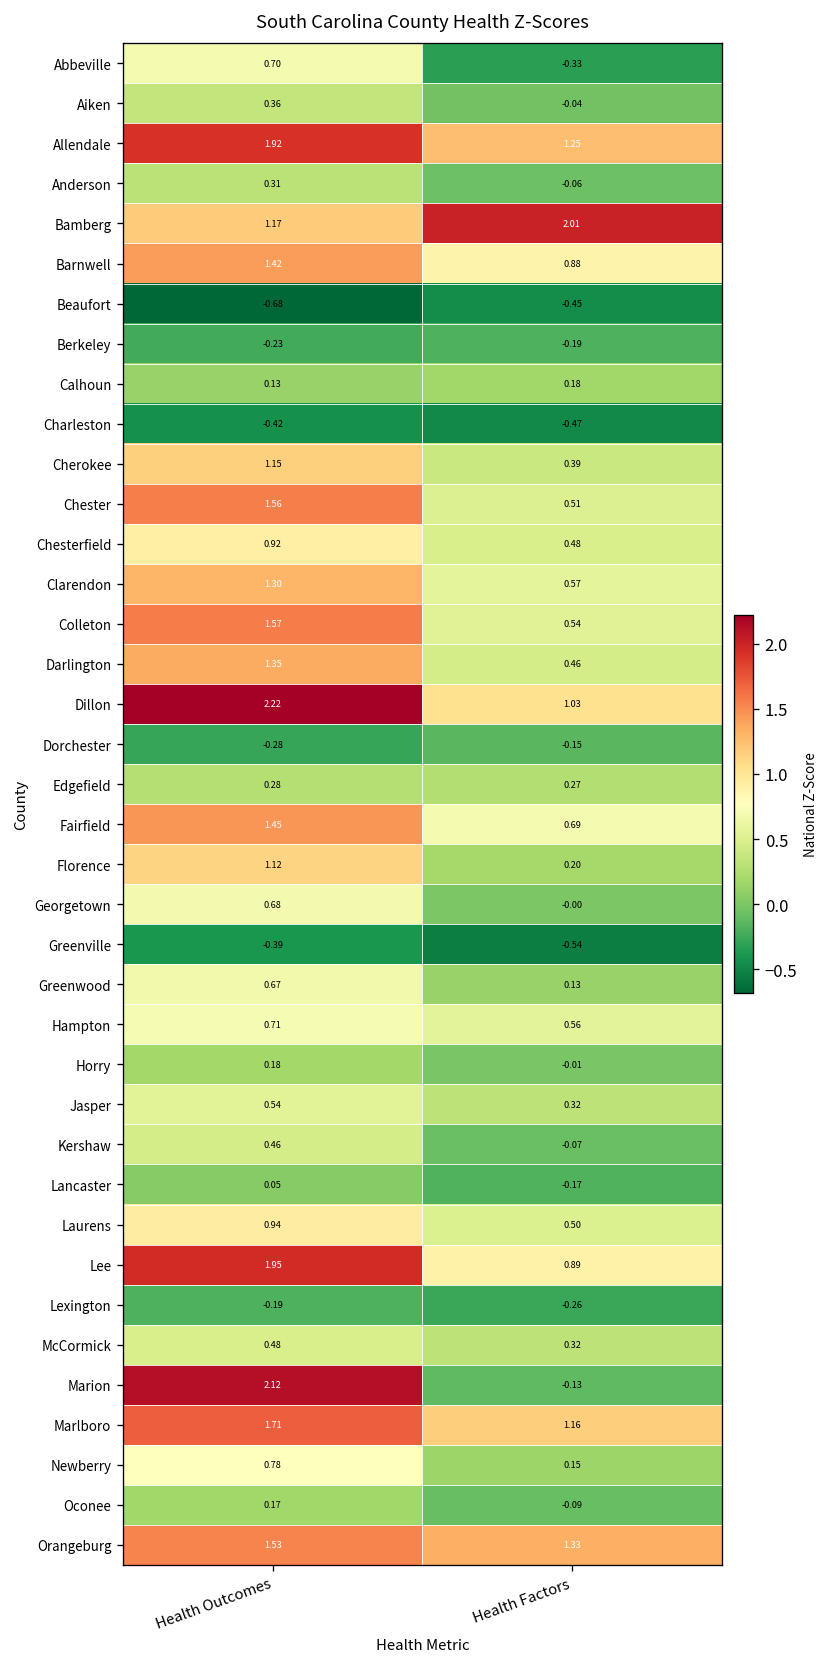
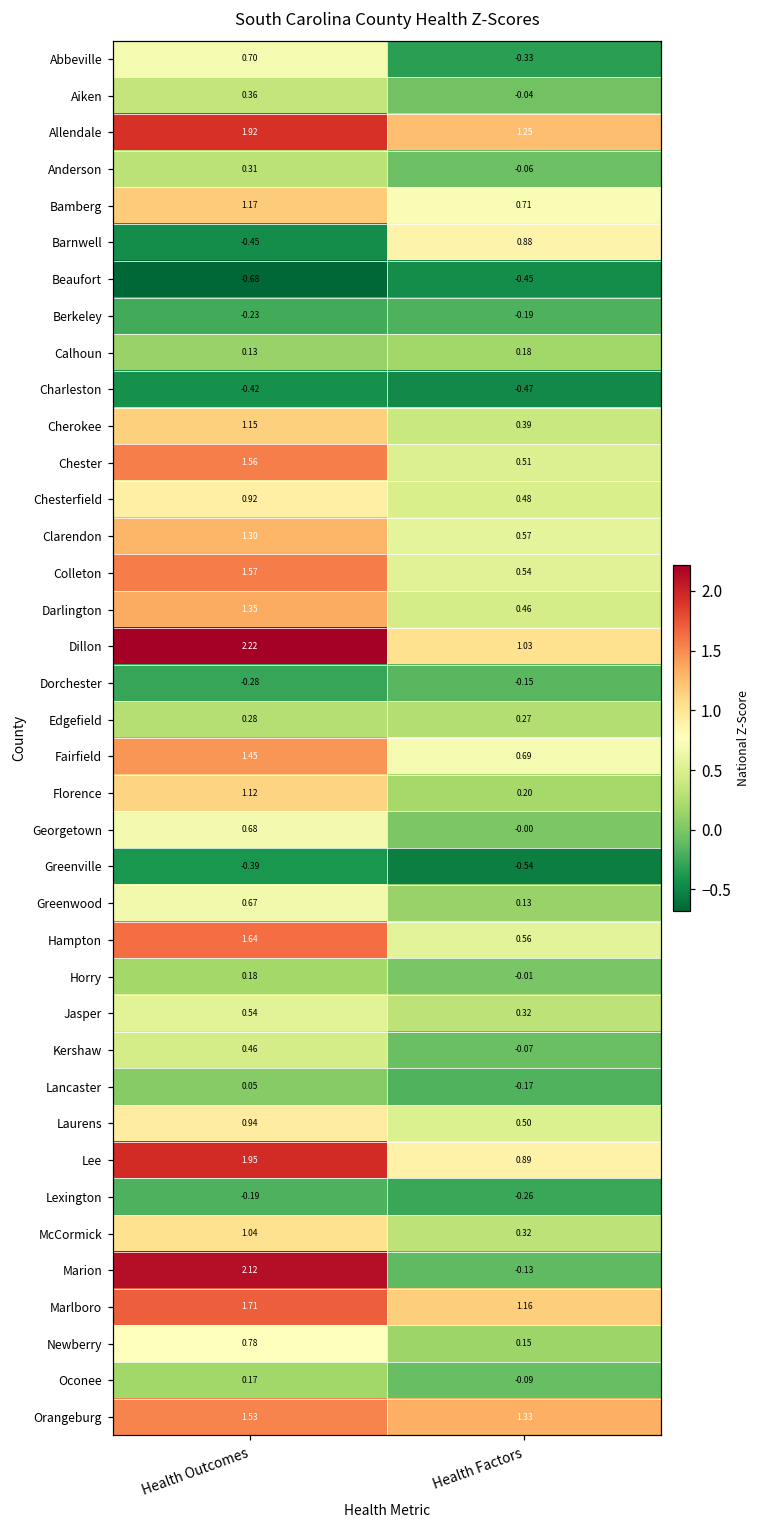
  {
    "Abbeville": {
      "Health Outcomes": 0.70,
      "Health Factors": -0.33
    },
    "Aiken": {
      "Health Outcomes": 0.36,
      "Health Factors": -0.04
    },
    "Allendale": {
      "Health Outcomes": 1.92,
      "Health Factors": 1.25
    },
    "Anderson": {
      "Health Outcomes": 0.31,
      "Health Factors": -0.06
    },
    "Bamberg": {
      "Health Outcomes": 1.17,
-     "Health Factors": 2.01
+     "Health Factors": 0.71
    },
    "Barnwell": {
-     "Health Outcomes": 1.42,
+     "Health Outcomes": -0.45,
      "Health Factors": 0.88
    },
    "Beaufort": {
      "Health Outcomes": -0.68,
      "Health Factors": -0.45
    },
    "Berkeley": {
      "Health Outcomes": -0.23,
      "Health Factors": -0.19
    },
    "Calhoun": {
      "Health Outcomes": 0.13,
      "Health Factors": 0.18
    },
    "Charleston": {
      "Health Outcomes": -0.42,
      "Health Factors": -0.47
    },
    "Cherokee": {
      "Health Outcomes": 1.15,
      "Health Factors": 0.39
    },
    "Chester": {
      "Health Outcomes": 1.56,
      "Health Factors": 0.51
    },
    "Chesterfield": {
      "Health Outcomes": 0.92,
      "Health Factors": 0.48
    },
    "Clarendon": {
      "Health Outcomes": 1.30,
      "Health Factors": 0.57
    },
    "Colleton": {
      "Health Outcomes": 1.57,
      "Health Factors": 0.54
    },
    "Darlington": {
      "Health Outcomes": 1.35,
      "Health Factors": 0.46
    },
    "Dillon": {
      "Health Outcomes": 2.22,
      "Health Factors": 1.03
    },
    "Dorchester": {
      "Health Outcomes": -0.28,
      "Health Factors": -0.15
    },
    "Edgefield": {
      "Health Outcomes": 0.28,
      "Health Factors": 0.27
    },
    "Fairfield": {
      "Health Outcomes": 1.45,
      "Health Factors": 0.69
    },
    "Florence": {
      "Health Outcomes": 1.12,
      "Health Factors": 0.20
    },
    "Georgetown": {
      "Health Outcomes": 0.68,
      "Health Factors": -0.00
    },
    "Greenville": {
      "Health Outcomes": -0.39,
      "Health Factors": -0.54
    },
    "Greenwood": {
      "Health Outcomes": 0.67,
      "Health Factors": 0.13
    },
    "Hampton": {
-     "Health Outcomes": 0.71,
+     "Health Outcomes": 1.64,
      "Health Factors": 0.56
    },
    "Horry": {
      "Health Outcomes": 0.18,
      "Health Factors": -0.01
    },
    "Jasper": {
      "Health Outcomes": 0.54,
      "Health Factors": 0.32
    },
    "Kershaw": {
      "Health Outcomes": 0.46,
      "Health Factors": -0.07
    },
    "Lancaster": {
      "Health Outcomes": 0.05,
      "Health Factors": -0.17
    },
    "Laurens": {
      "Health Outcomes": 0.94,
      "Health Factors": 0.50
    },
    "Lee": {
      "Health Outcomes": 1.95,
      "Health Factors": 0.89
    },
    "Lexington": {
      "Health Outcomes": -0.19,
      "Health Factors": -0.26
    },
    "McCormick": {
-     "Health Outcomes": 0.48,
+     "Health Outcomes": 1.04,
      "Health Factors": 0.32
    },
    "Marion": {
      "Health Outcomes": 2.12,
      "Health Factors": -0.13
    },
    "Marlboro": {
      "Health Outcomes": 1.71,
      "Health Factors": 1.16
    },
    "Newberry": {
      "Health Outcomes": 0.78,
      "Health Factors": 0.15
    },
    "Oconee": {
      "Health Outcomes": 0.17,
      "Health Factors": -0.09
    },
    "Orangeburg": {
      "Health Outcomes": 1.53,
      "Health Factors": 1.33
    }
  }
